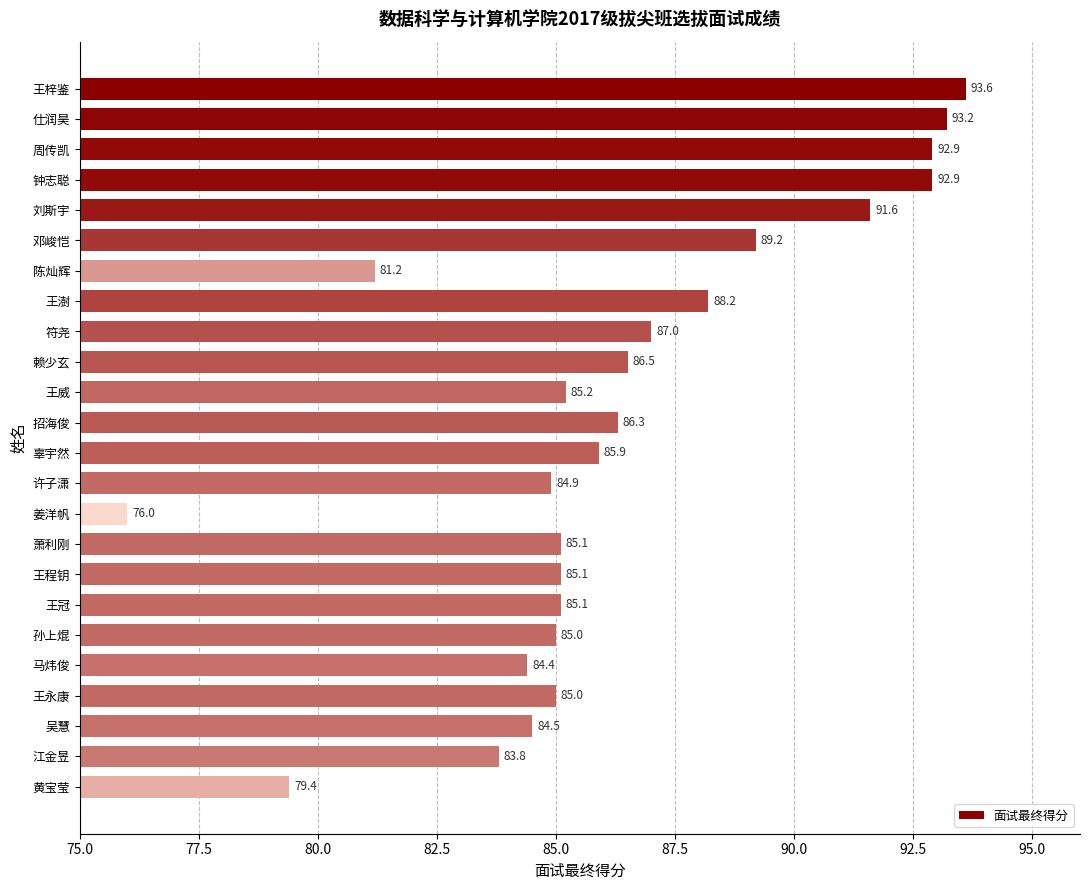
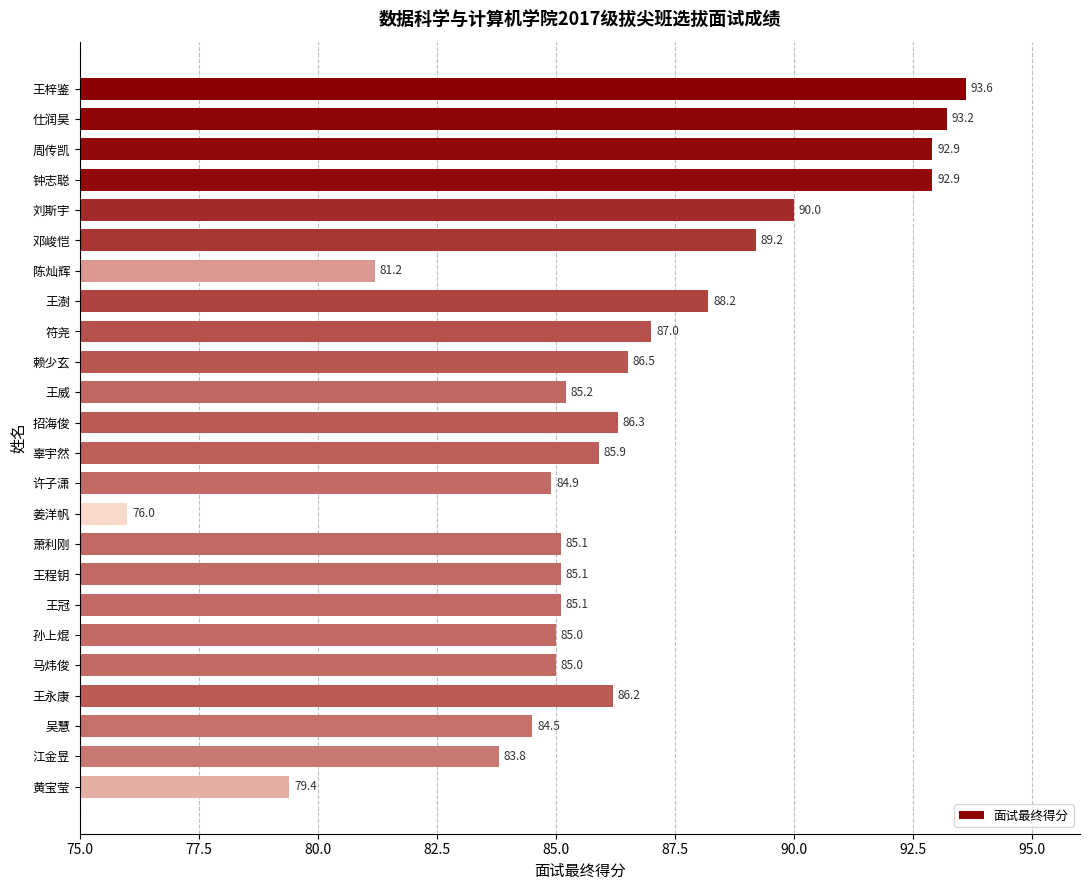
  {
    "王梓鉴": 93.6,
    "仕润昊": 93.2,
    "周传凯": 92.9,
    "钟志聪": 92.9,
-   "刘斯宇": 91.6,
+   "刘斯宇": 90.0,
    "邓峻恺": 89.2,
    "陈灿辉": 81.2,
    "王澍": 88.2,
    "符尧": 87.0,
    "赖少玄": 86.5,
    "王威": 85.2,
    "招海俊": 86.3,
    "辜宇然": 85.9,
    "许子潇": 84.9,
    "姜洋帆": 76.0,
    "萧利刚": 85.1,
    "王程钥": 85.1,
    "王冠": 85.1,
    "孙上焜": 85.0,
-   "马炜俊": 84.4,
-   "王永康": 85.0,
+   "马炜俊": 85.0,
+   "王永康": 86.2,
    "吴慧": 84.5,
    "江金昱": 83.8,
    "黄宝莹": 79.4
  }
